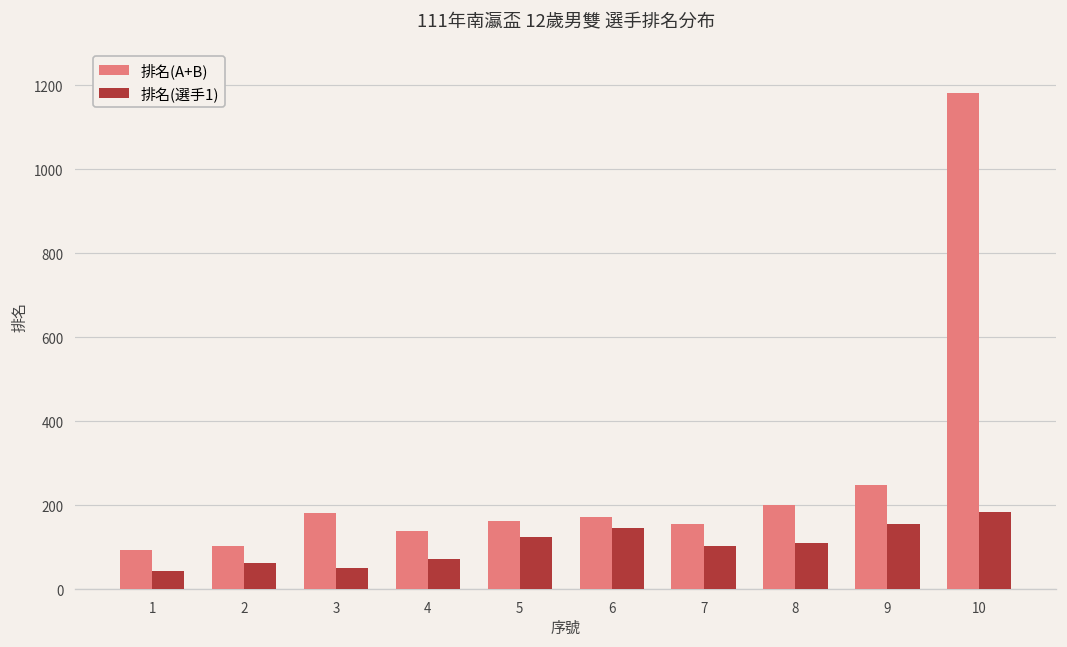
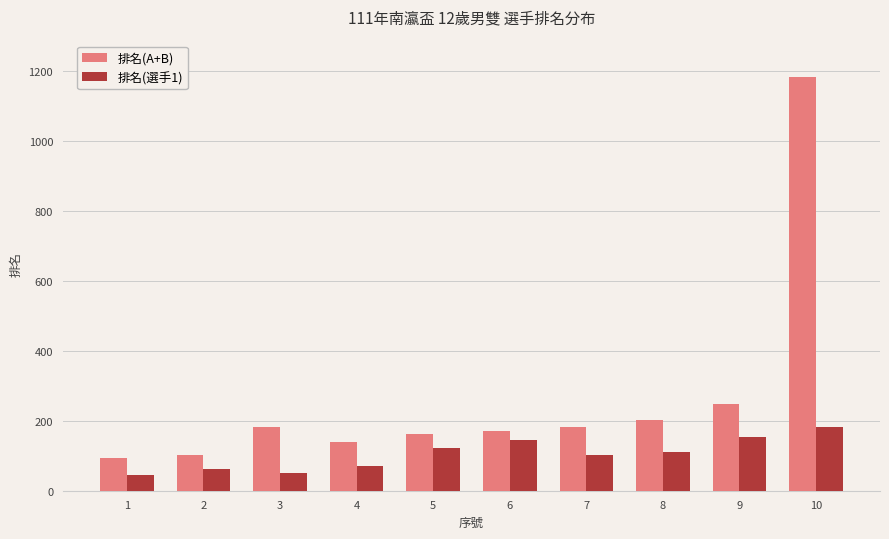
  {
    "排名(A+B)": {
      "1": 90,
      "2": 100,
      "3": 180,
      "4": 140,
      "5": 160,
      "6": 170,
-     "7": 160,
+     "7": 180,
      "8": 200,
      "9": 250,
      "10": 1180
    },
    "排名(選手1)": {
      "1": 40,
      "2": 60,
      "3": 50,
      "4": 70,
      "5": 120,
      "6": 150,
      "7": 100,
      "8": 110,
      "9": 150,
      "10": 180
    }
  }
